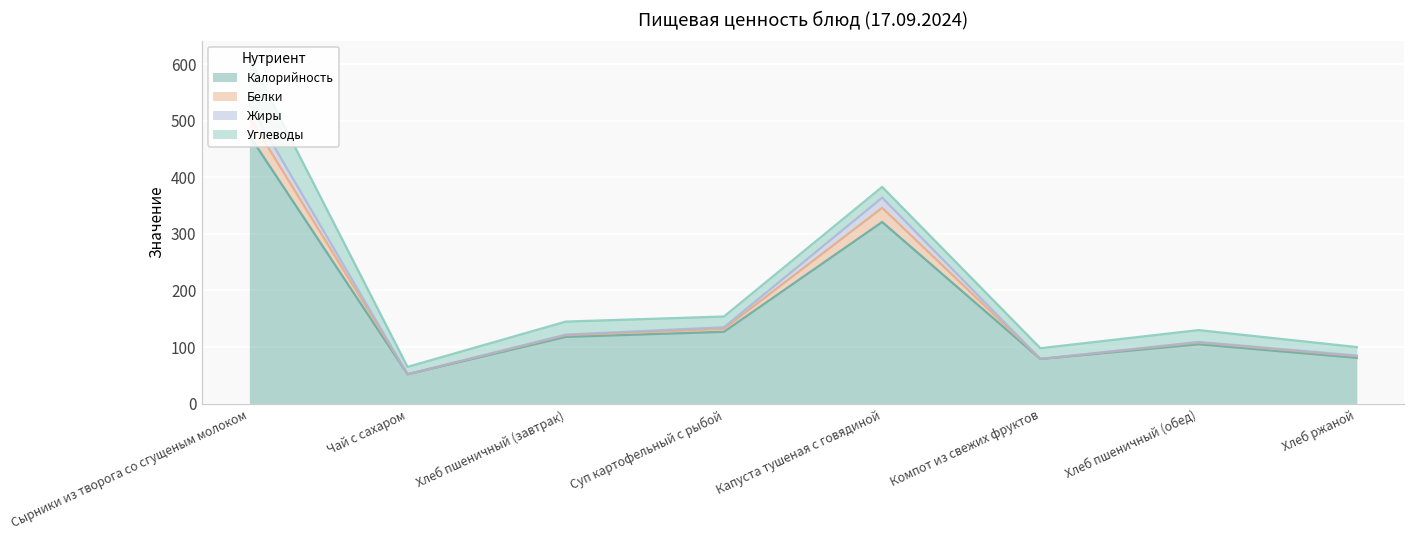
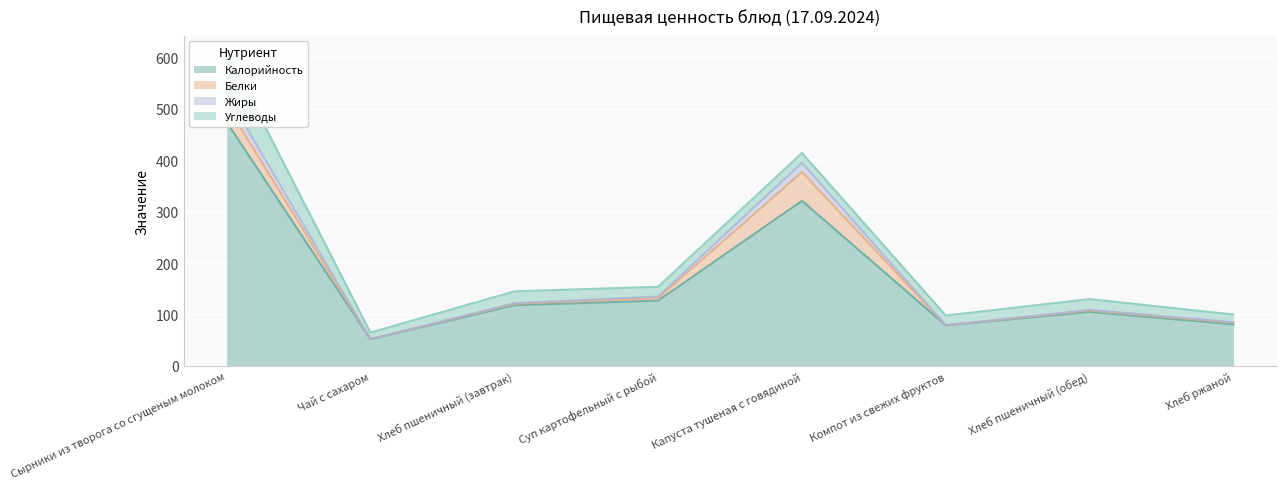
  {
    "Белки": {
-     "Капуста тушеная с говядиной": 30
+     "Капуста тушеная с говядиной": 60
    }
  }
